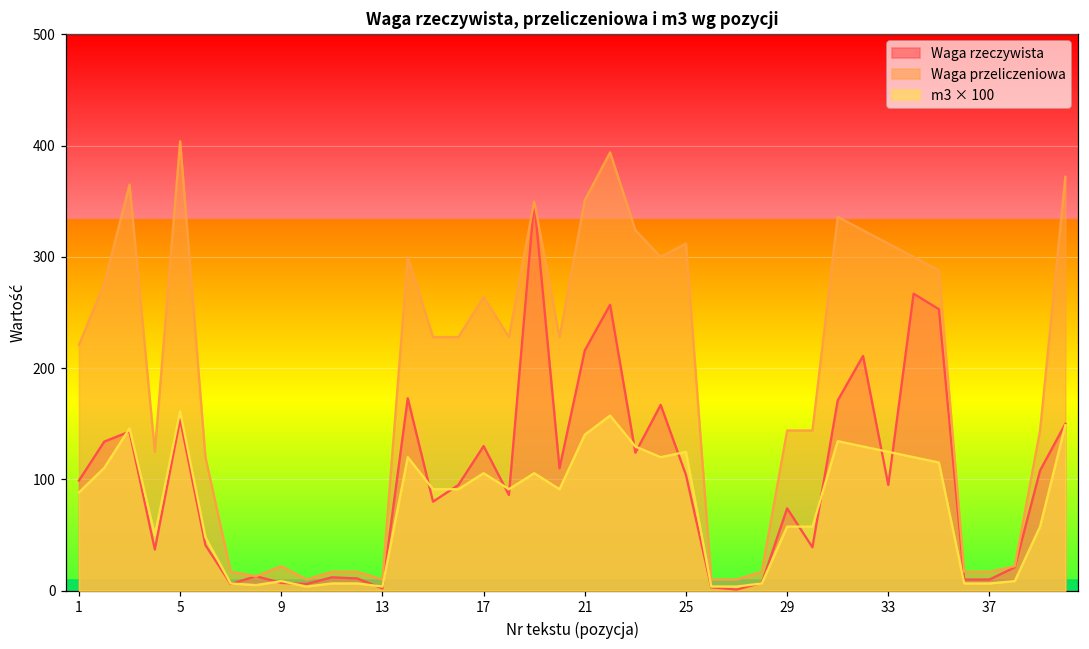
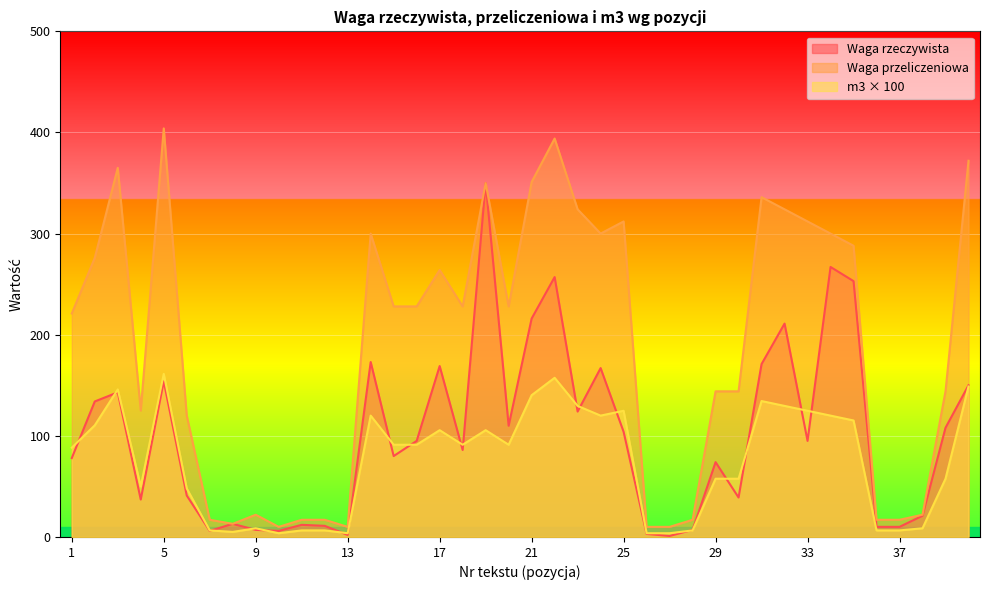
  {
    "Waga rzeczywista": {
-     "1": 99,
+     "1": 78,
      "5": 154,
-     "17": 130,
+     "17": 169,
      "21": 216,
      "25": 104,
      "29": 74,
      "33": 95
    }
  }
